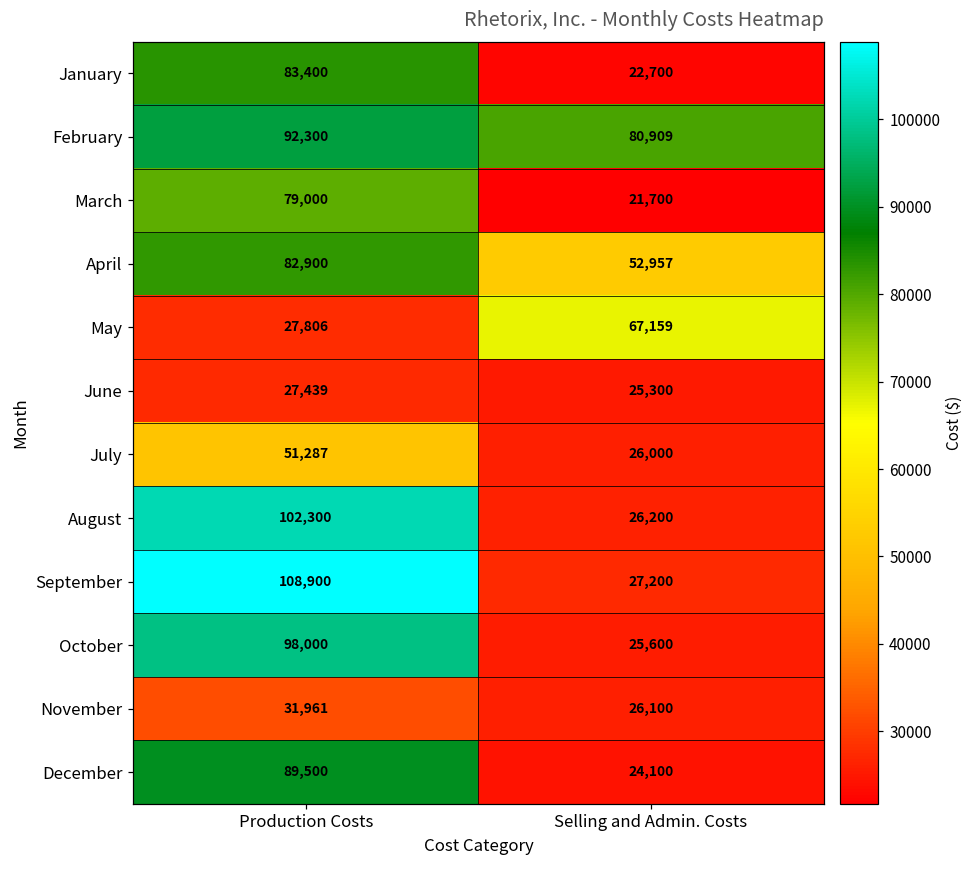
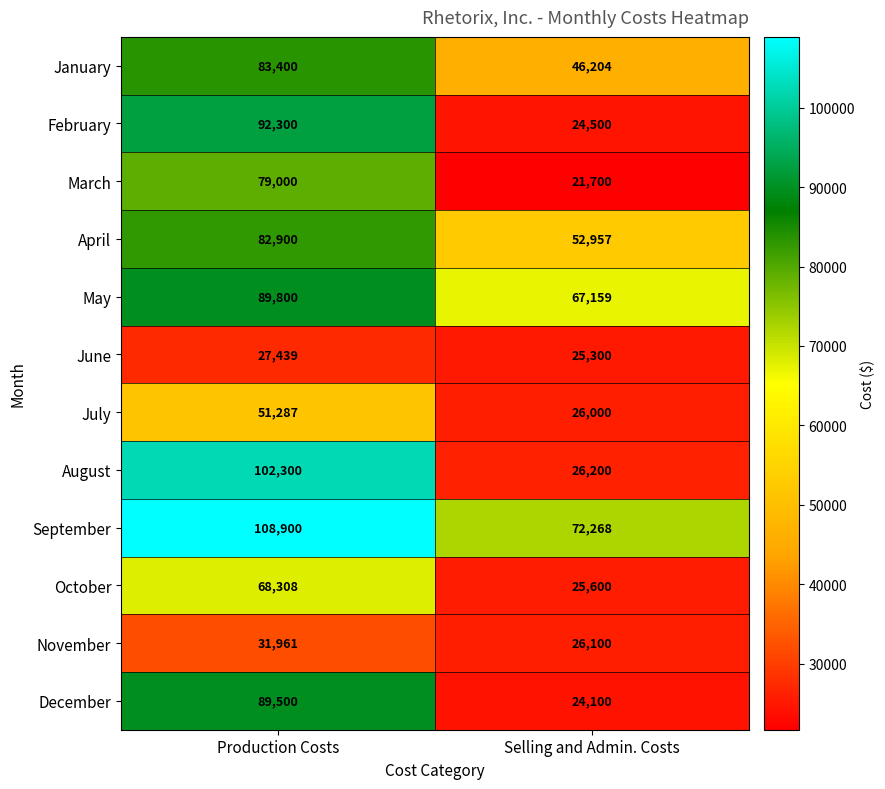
  {
    "January": {
      "Production Costs": "83,400",
-     "Selling and Admin. Costs": "22,700"
+     "Selling and Admin. Costs": "46,204"
    },
    "February": {
      "Production Costs": "92,300",
-     "Selling and Admin. Costs": "80,909"
+     "Selling and Admin. Costs": "24,500"
    },
    "March": {
      "Production Costs": "79,000",
      "Selling and Admin. Costs": "21,700"
    },
    "April": {
      "Production Costs": "82,900",
      "Selling and Admin. Costs": "52,957"
    },
    "May": {
-     "Production Costs": "27,806",
+     "Production Costs": "89,800",
      "Selling and Admin. Costs": "67,159"
    },
    "June": {
      "Production Costs": "27,439",
      "Selling and Admin. Costs": "25,300"
    },
    "July": {
      "Production Costs": "51,287",
      "Selling and Admin. Costs": "26,000"
    },
    "August": {
      "Production Costs": "102,300",
      "Selling and Admin. Costs": "26,200"
    },
    "September": {
      "Production Costs": "108,900",
-     "Selling and Admin. Costs": "27,200"
+     "Selling and Admin. Costs": "72,268"
    },
    "October": {
-     "Production Costs": "98,000",
+     "Production Costs": "68,308",
      "Selling and Admin. Costs": "25,600"
    },
    "November": {
      "Production Costs": "31,961",
      "Selling and Admin. Costs": "26,100"
    },
    "December": {
      "Production Costs": "89,500",
      "Selling and Admin. Costs": "24,100"
    }
  }
